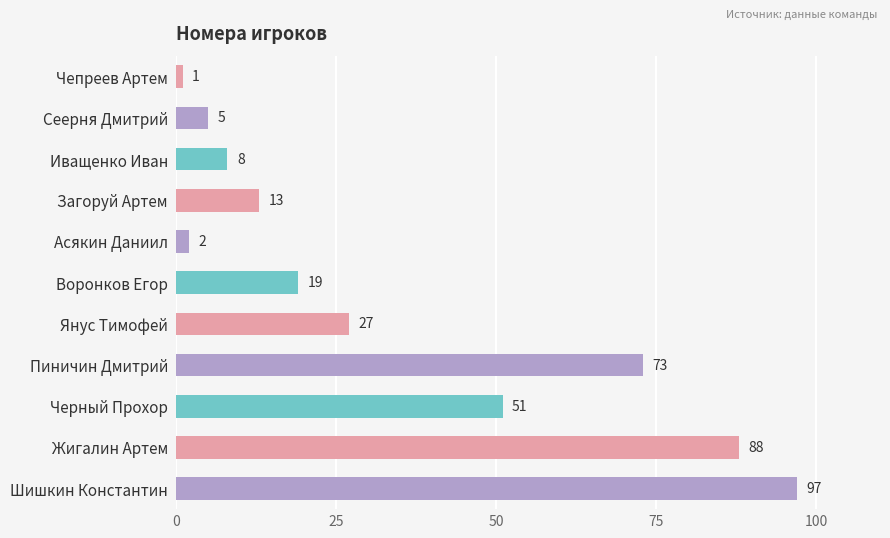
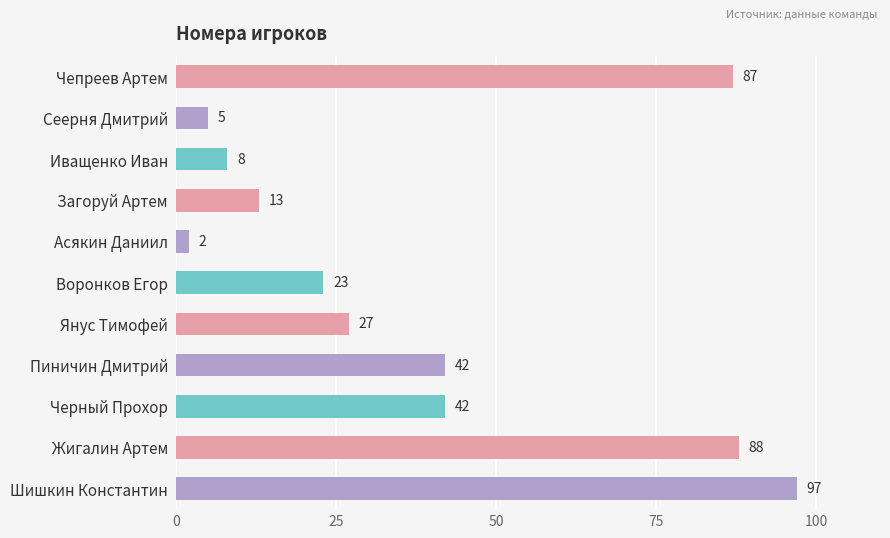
  {
-   "Чепреев Артем": 1,
+   "Чепреев Артем": 87,
    "Сеерня Дмитрий": 5,
    "Иващенко Иван": 8,
    "Загоруй Артем": 13,
    "Асякин Даниил": 2,
-   "Воронков Егор": 19,
+   "Воронков Егор": 23,
    "Янус Тимофей": 27,
-   "Пиничин Дмитрий": 73,
-   "Черный Прохор": 51,
+   "Пиничин Дмитрий": 42,
+   "Черный Прохор": 42,
    "Жигалин Артем": 88,
    "Шишкин Константин": 97
  }
